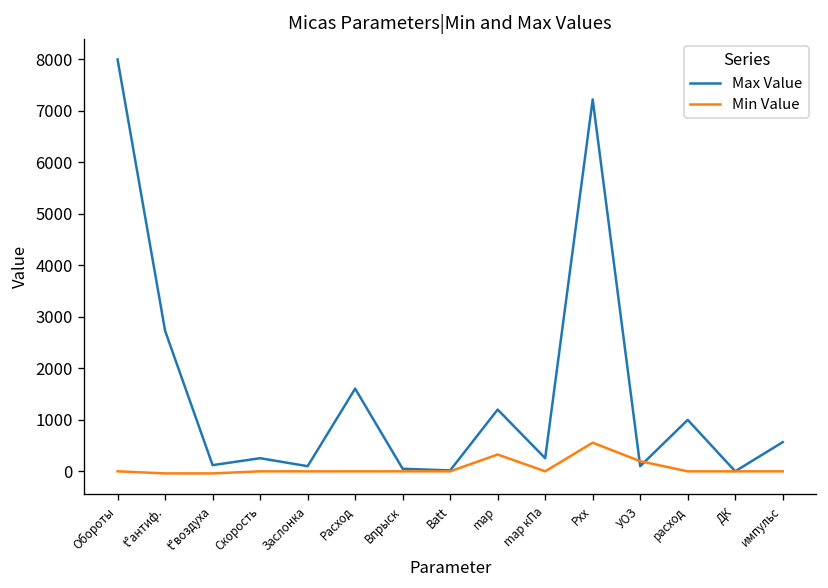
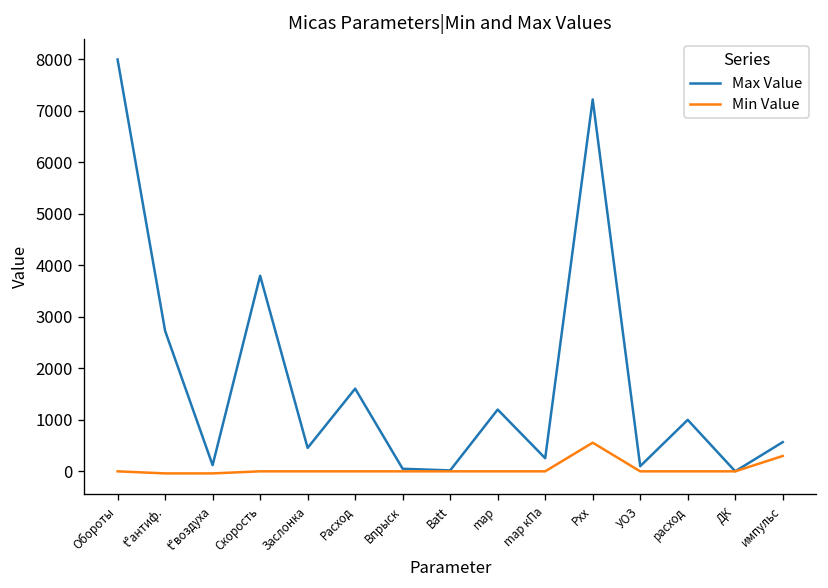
  {
    "Max Value": {
      "Обороты": 8000,
      "t°антиф.": 2700,
      "t°воздуха": 100,
-     "Скорость": 300,
-     "Заслонка": 100,
+     "Скорость": 3800,
+     "Заслонка": 500,
      "Расход": 1600,
      "map": 1200,
      "map кПа": 300,
      "Рxx": 7200,
      "УОЗ": 100,
      "расход": 1000,
      "импульс": 600
    },
    "Min Value": {
      "Обороты": 0,
      "t°антиф.": 0,
      "t°воздуха": 0,
      "Скорость": 0,
      "Заслонка": 0,
      "Расход": 0,
-     "map": 300,
+     "map": 0,
      "map кПа": 0,
      "Рxx": 600,
-     "УОЗ": 200,
+     "УОЗ": 0,
      "расход": 0,
-     "импульс": 0
+     "импульс": 300
    }
  }
